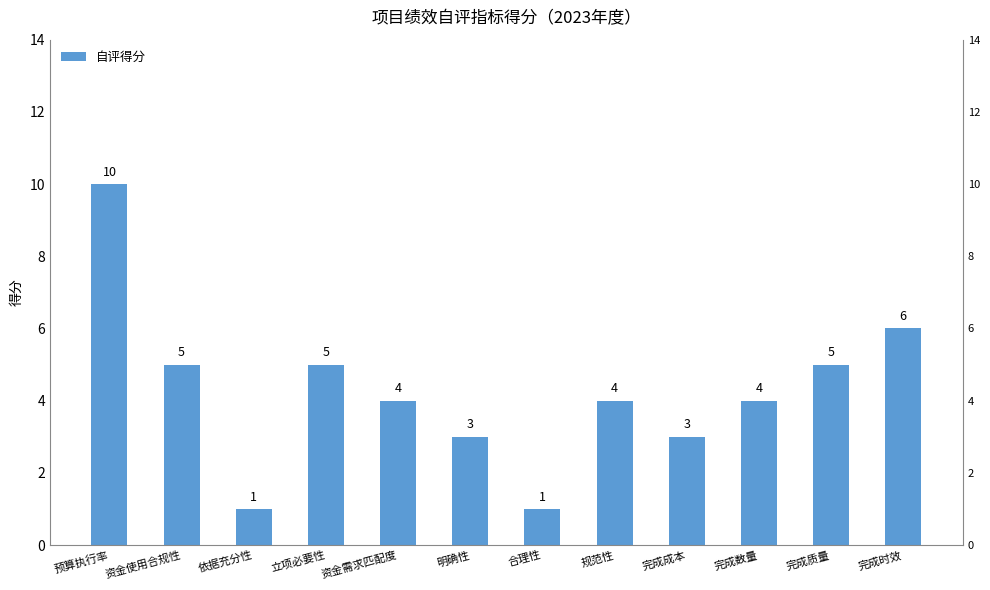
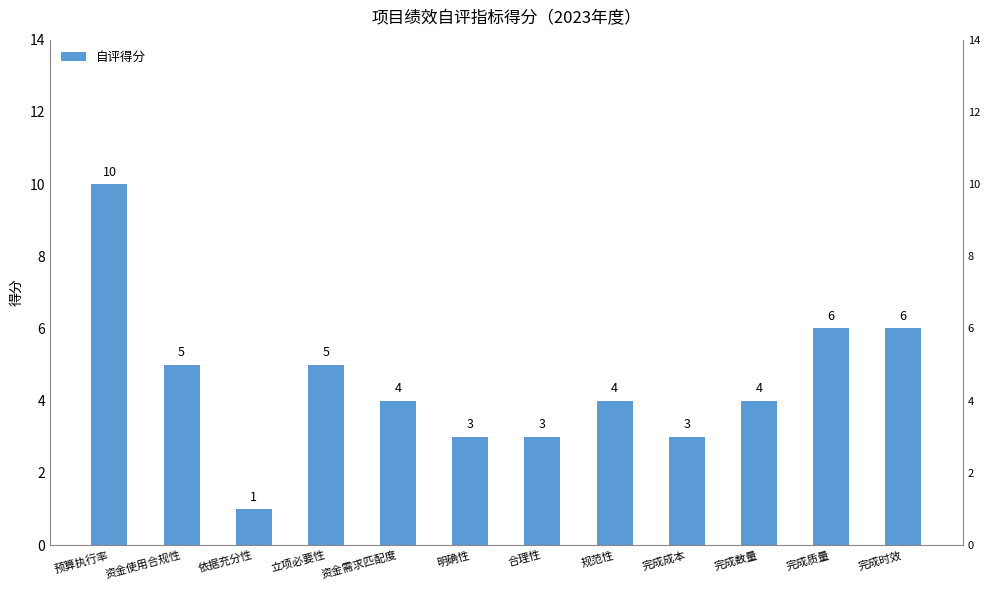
  {
    "预算执行率": 10,
    "资金使用合规性": 5,
    "依据充分性": 1,
    "立项必要性": 5,
    "资金需求匹配度": 4,
    "明确性": 3,
-   "合理性": 1,
+   "合理性": 3,
    "规范性": 4,
    "完成成本": 3,
    "完成数量": 4,
-   "完成质量": 5,
+   "完成质量": 6,
    "完成时效": 6
  }
